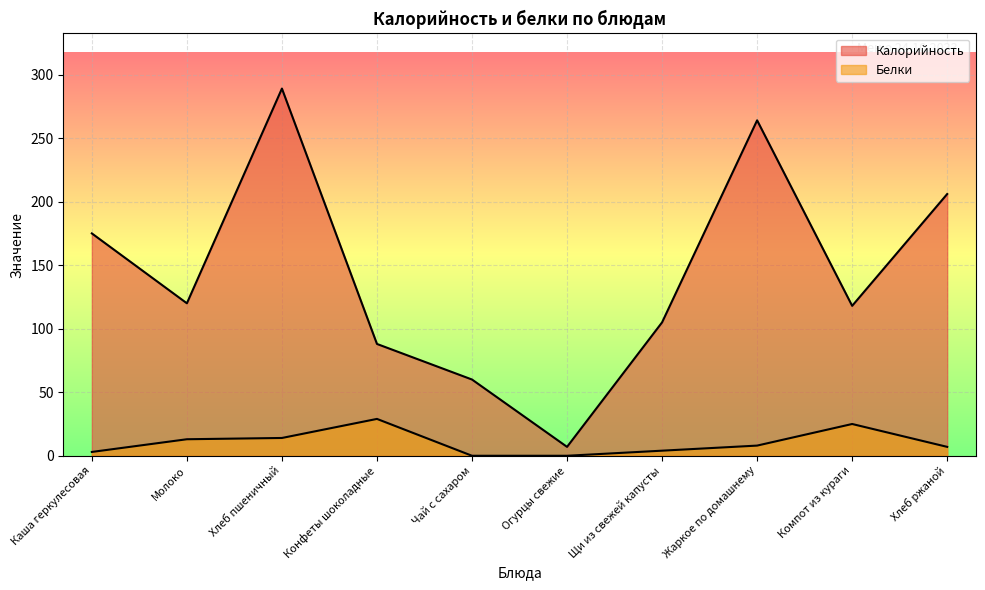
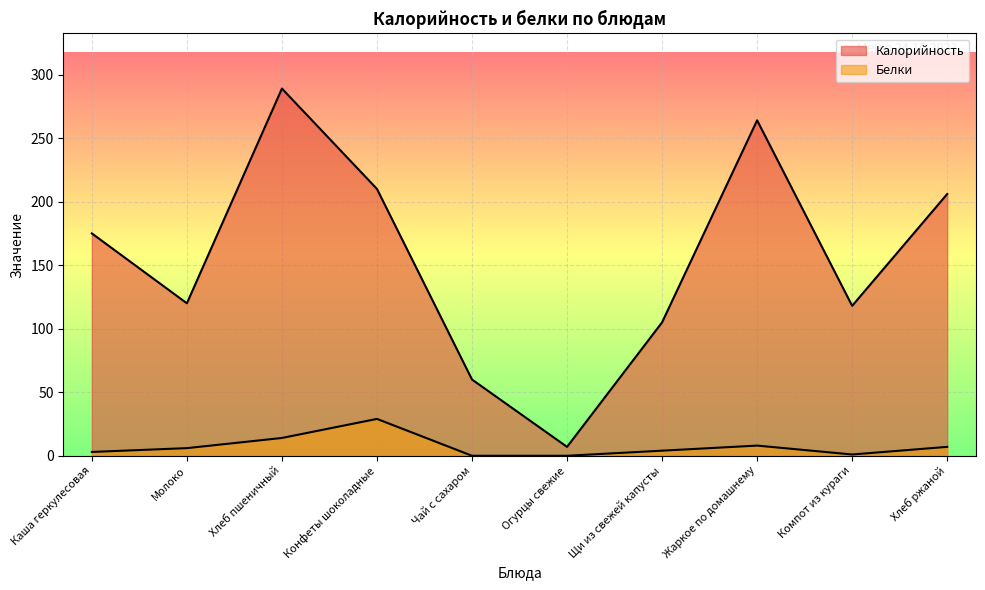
  {
    "Калорийность": {
      "Каша геркулесовая": 175,
      "Молоко": 120,
      "Хлеб пшеничный": 289,
-     "Конфеты шоколадные": 88,
+     "Конфеты шоколадные": 210,
      "Чай с сахаром": 60,
      "Огурцы свежие": 7,
      "Щи из свежей капусты": 105,
      "Жаркое по домашнему": 264,
      "Компот из кураги": 118,
      "Хлеб ржаной": 206
    },
    "Белки": {
      "Каша геркулесовая": 3,
-     "Молоко": 13,
+     "Молоко": 6,
      "Хлеб пшеничный": 14,
      "Конфеты шоколадные": 29,
      "Чай с сахаром": 0,
      "Огурцы свежие": 0,
      "Щи из свежей капусты": 4,
      "Жаркое по домашнему": 8,
-     "Компот из кураги": 25,
+     "Компот из кураги": 1,
      "Хлеб ржаной": 7
    }
  }
